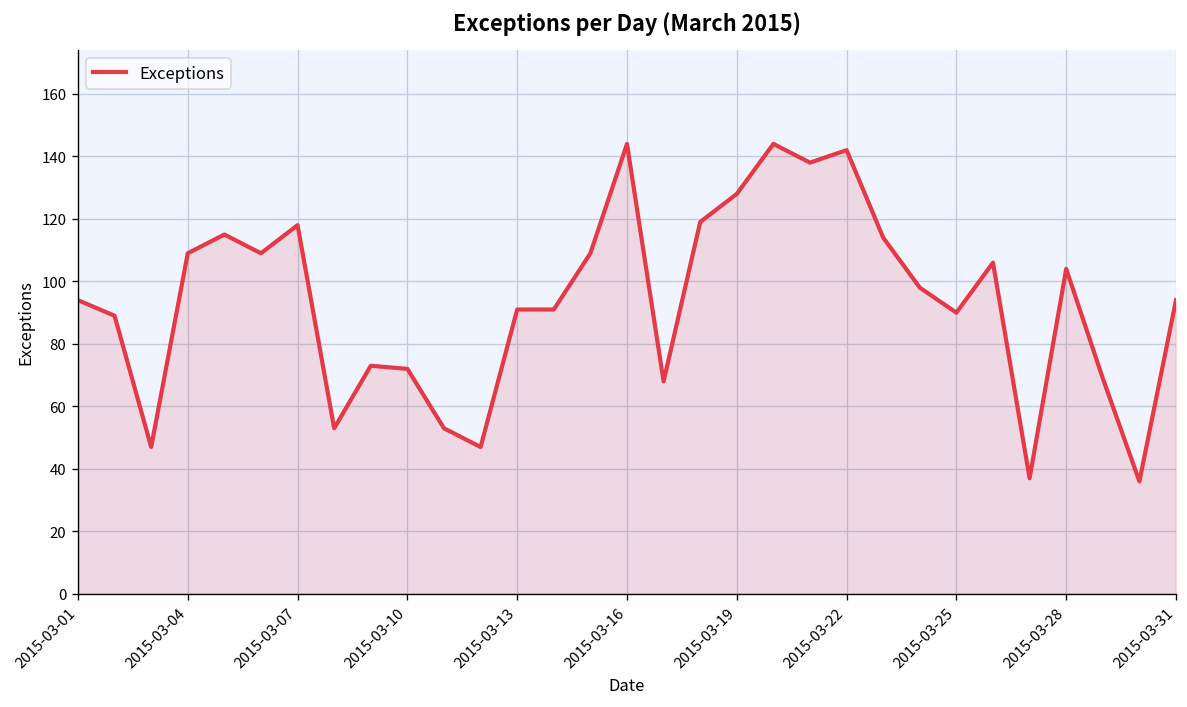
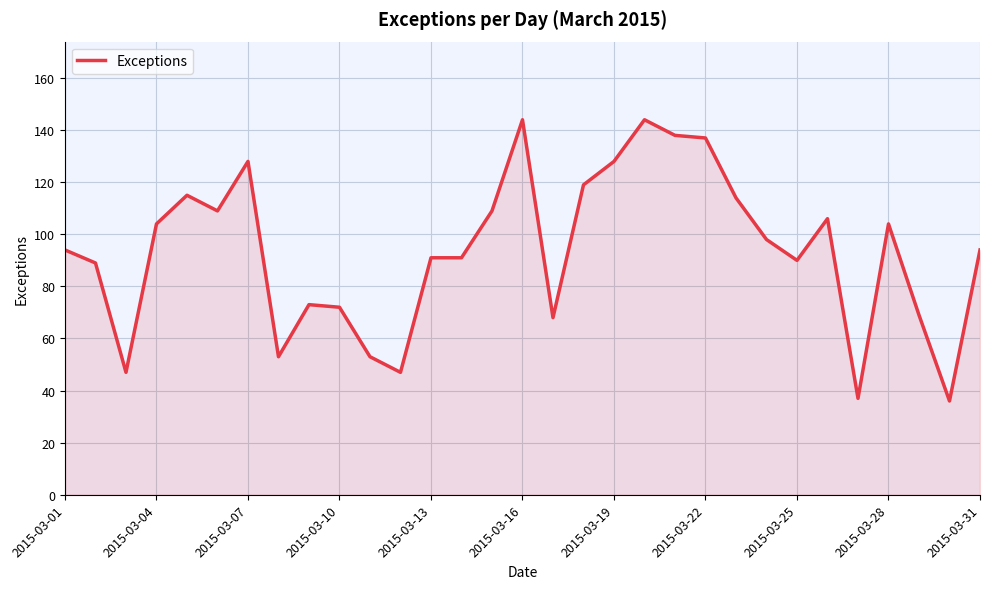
  {
    "2015-03-01": 94,
-   "2015-03-04": 109,
-   "2015-03-07": 118,
+   "2015-03-04": 104,
+   "2015-03-07": 128,
    "2015-03-10": 72,
    "2015-03-13": 91,
    "2015-03-16": 144,
    "2015-03-19": 128,
-   "2015-03-22": 142,
+   "2015-03-22": 137,
    "2015-03-25": 90,
    "2015-03-28": 104,
    "2015-03-31": 94
  }
